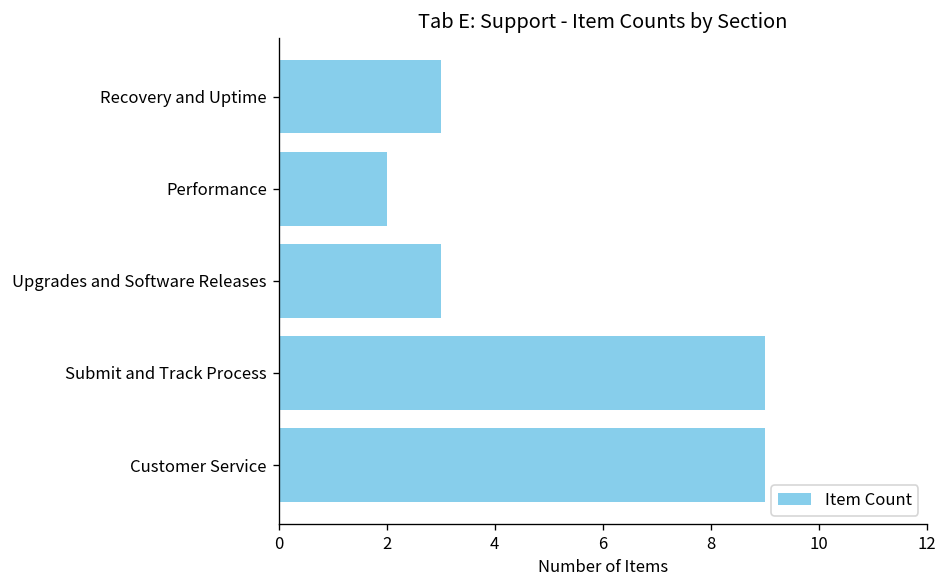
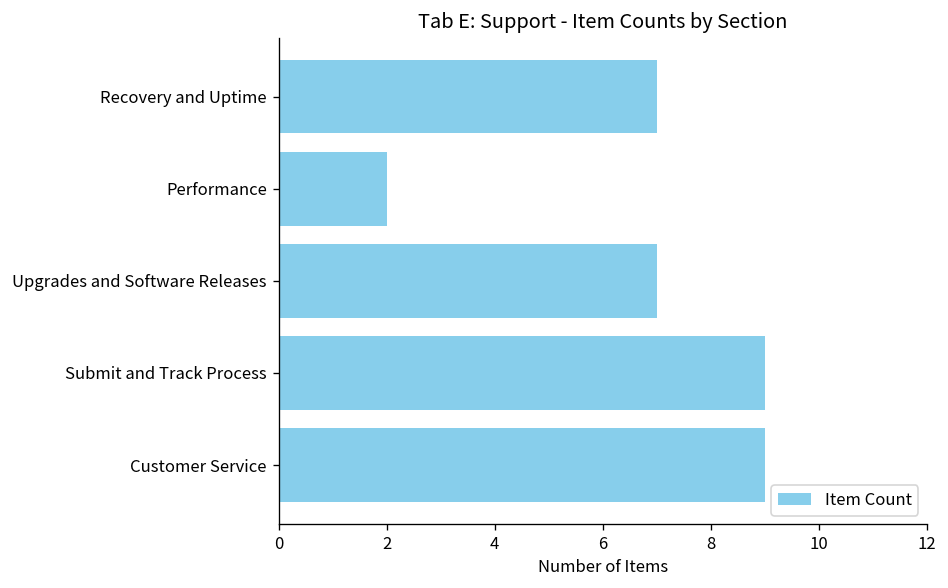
  {
-   "Recovery and Uptime": 3,
+   "Recovery and Uptime": 7,
    "Performance": 2,
-   "Upgrades and Software Releases": 3,
+   "Upgrades and Software Releases": 7,
    "Submit and Track Process": 9,
    "Customer Service": 9
  }
